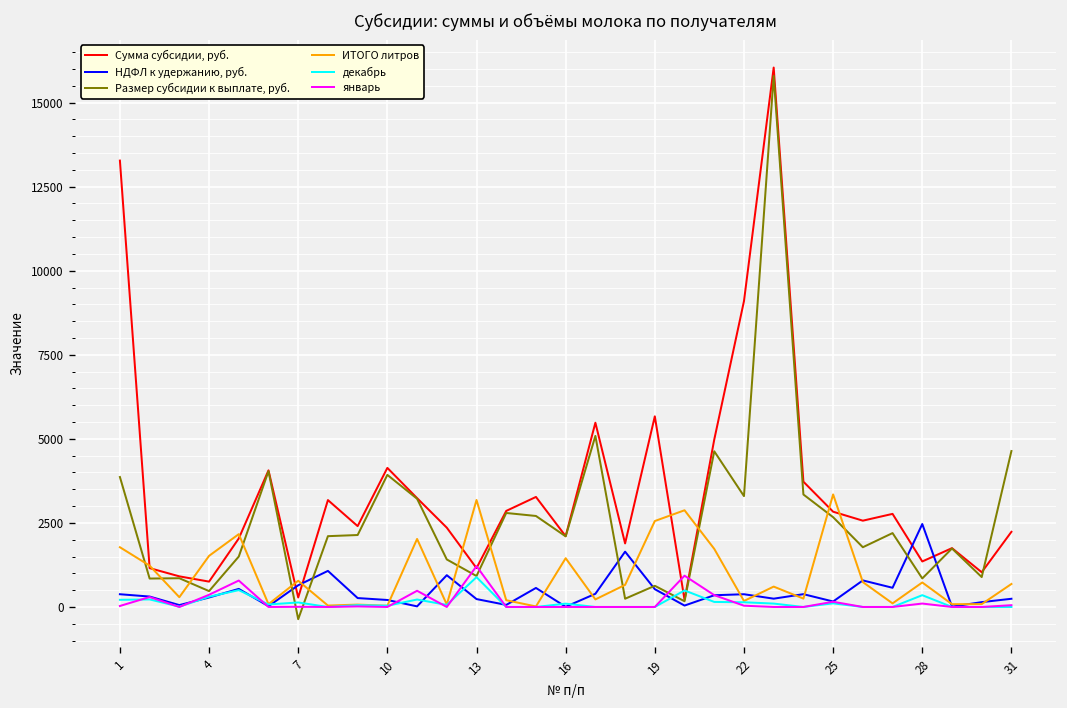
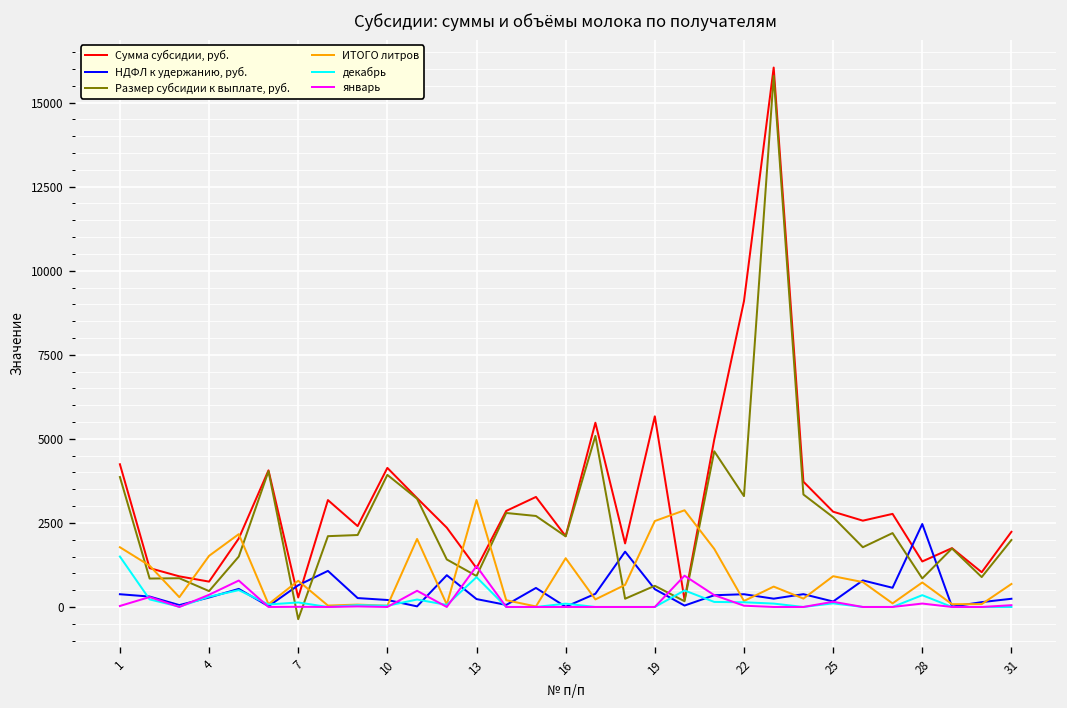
  {
    "Сумма субсидии, руб.": {
-     "1": 13300,
+     "1": 4200,
      "4": 800,
      "7": 300,
      "10": 4100,
      "19": 5700,
      "22": 9100,
      "25": 2800,
      "28": 1400,
      "31": 2200
    },
    "НДФЛ к удержанию, руб.": {
      "1": 400,
      "7": 600,
      "10": 200,
      "13": 200,
      "19": 500,
      "22": 400,
      "28": 2500,
      "31": 200
    },
    "Размер субсидии к выплате, руб.": {
      "1": 3900,
      "4": 500,
      "7": -400,
      "10": 3900,
      "19": 600,
      "22": 3300,
      "25": 2700,
      "28": 800,
-     "31": 4600
+     "31": 2000
    },
    "ИТОГО литров": {
      "1": 1800,
      "4": 1500,
      "7": 800,
      "13": 3200,
      "16": 1500,
      "19": 2600,
-     "25": 3300,
+     "25": 900,
      "28": 700,
      "31": 700
    },
    "декабрь": {
-     "1": 200,
+     "1": 1500,
      "7": 100,
      "16": 100,
      "28": 400
    },
    "январь": {
      "1": 0,
      "7": 0,
      "22": 0,
      "28": 100
    }
  }
